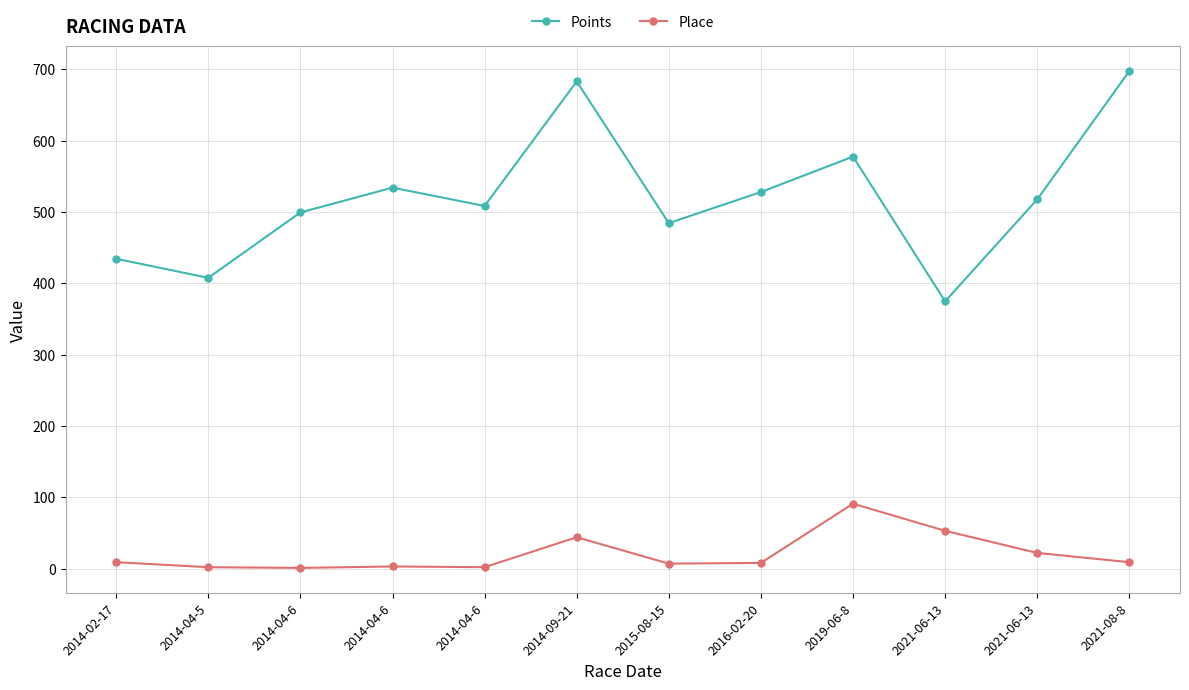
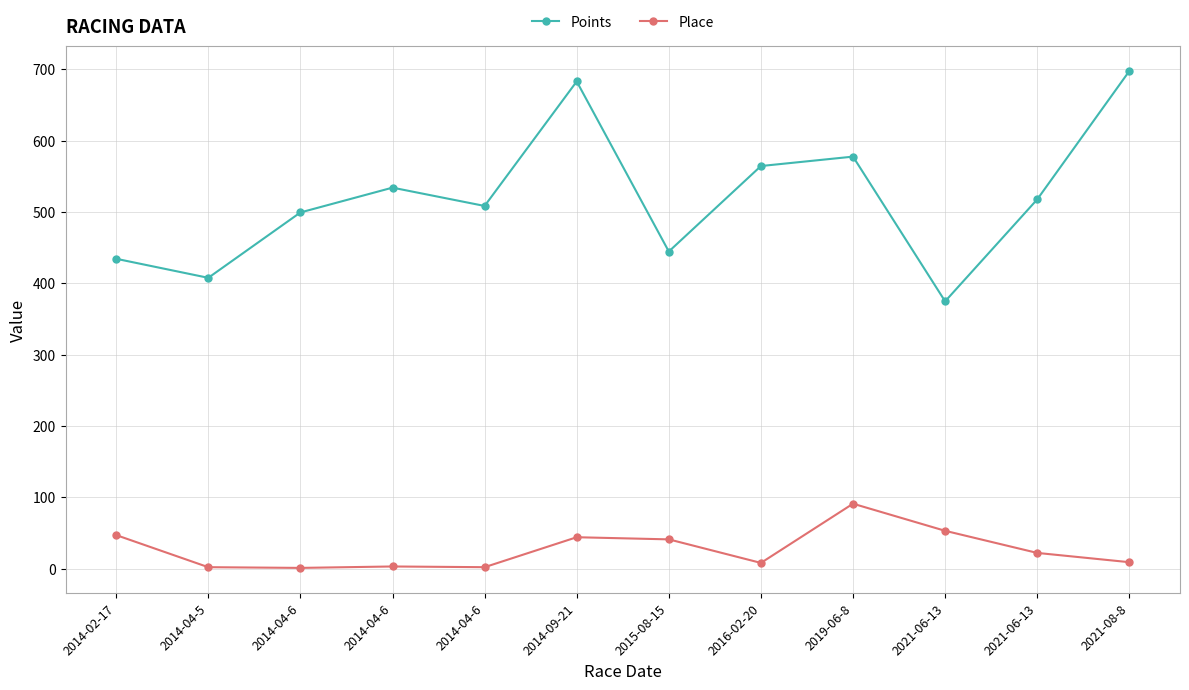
  {
    "Points": {
      "2014-02-17": 430,
      "2014-04-5": 410,
      "2014-09-21": 680,
-     "2015-08-15": 480,
-     "2016-02-20": 530,
+     "2015-08-15": 440,
+     "2016-02-20": 560,
      "2019-06-8": 580,
      "2021-08-8": 700
    },
    "Place": {
-     "2014-02-17": 10,
+     "2014-02-17": 50,
      "2014-04-5": 0,
      "2014-09-21": 40,
-     "2015-08-15": 10,
+     "2015-08-15": 40,
      "2016-02-20": 10,
      "2019-06-8": 90,
      "2021-08-8": 10
    }
  }
